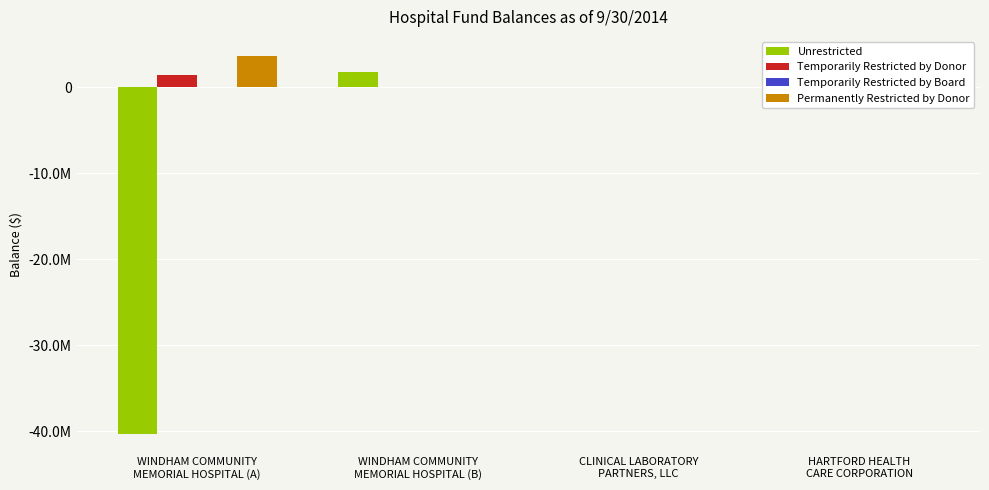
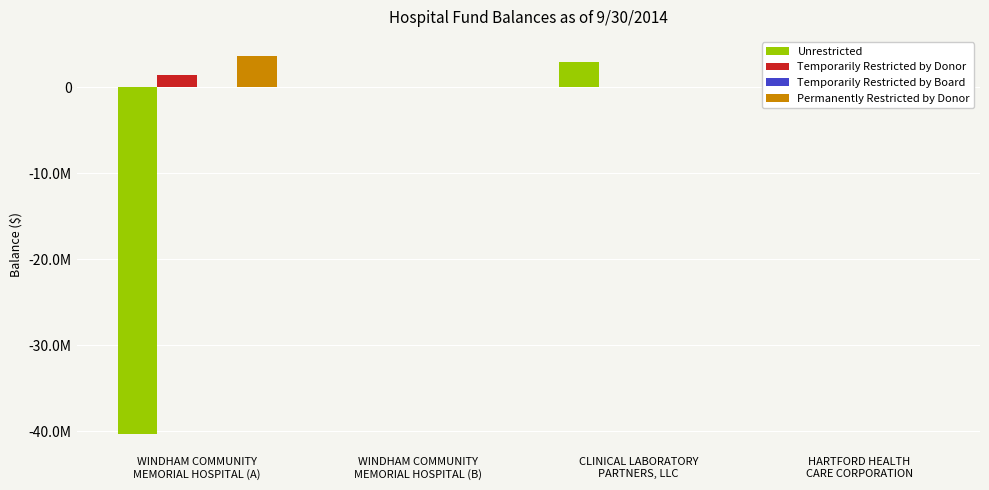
  {
    "Unrestricted": {
      "WINDHAM COMMUNITY MEMORIAL HOSPITAL (A)": -40000000,
-     "WINDHAM COMMUNITY MEMORIAL HOSPITAL (B)": 2000000,
-     "CLINICAL LABORATORY PARTNERS, LLC": 0
+     "WINDHAM COMMUNITY MEMORIAL HOSPITAL (B)": 0,
+     "CLINICAL LABORATORY PARTNERS, LLC": 3000000
    },
    "Temporarily Restricted by Donor": {
      "WINDHAM COMMUNITY MEMORIAL HOSPITAL (A)": 1000000,
      "WINDHAM COMMUNITY MEMORIAL HOSPITAL (B)": 0,
      "CLINICAL LABORATORY PARTNERS, LLC": 0
    },
    "Temporarily Restricted by Board": {
      "WINDHAM COMMUNITY MEMORIAL HOSPITAL (A)": 0,
      "WINDHAM COMMUNITY MEMORIAL HOSPITAL (B)": 0,
      "CLINICAL LABORATORY PARTNERS, LLC": 0
    },
    "Permanently Restricted by Donor": {
      "WINDHAM COMMUNITY MEMORIAL HOSPITAL (A)": 4000000,
      "WINDHAM COMMUNITY MEMORIAL HOSPITAL (B)": 0,
      "CLINICAL LABORATORY PARTNERS, LLC": 0
    }
  }
